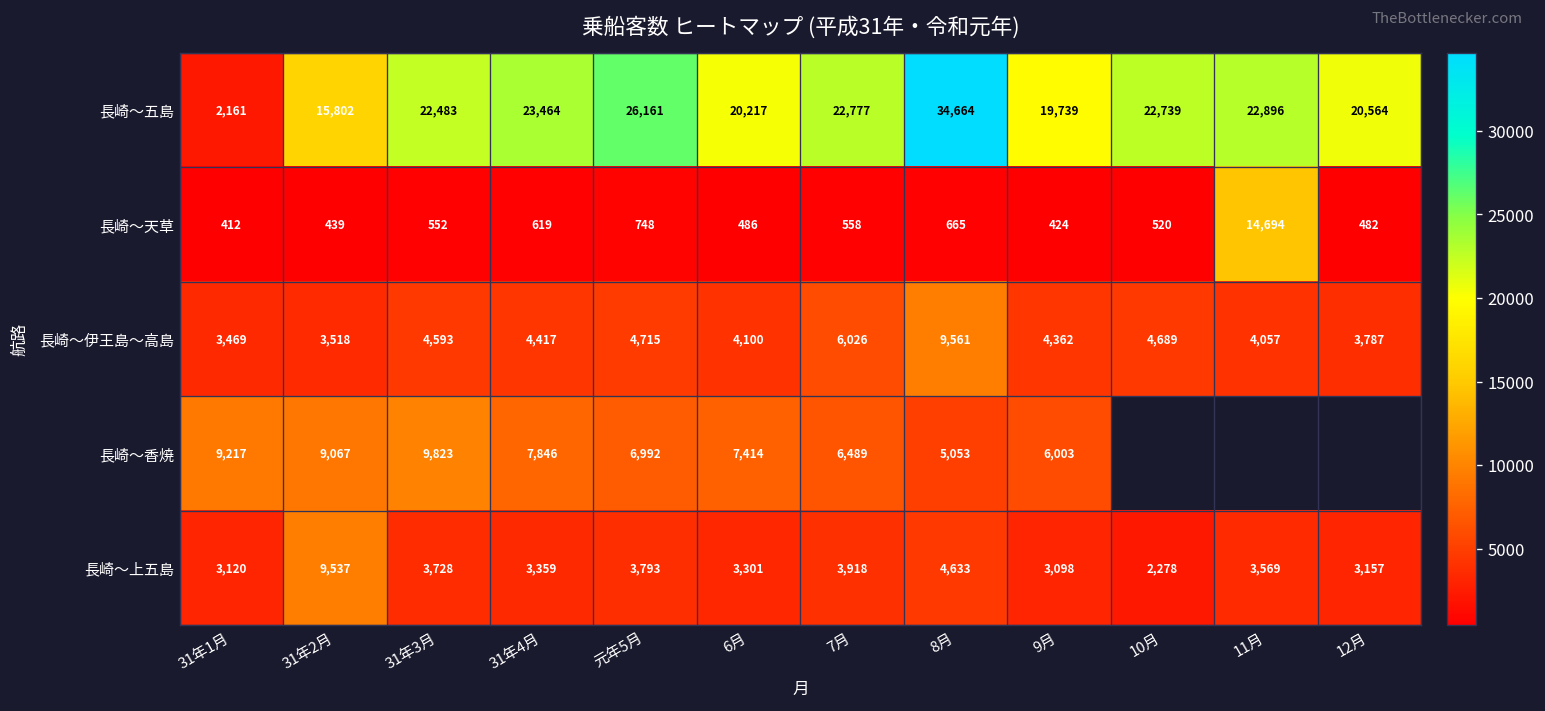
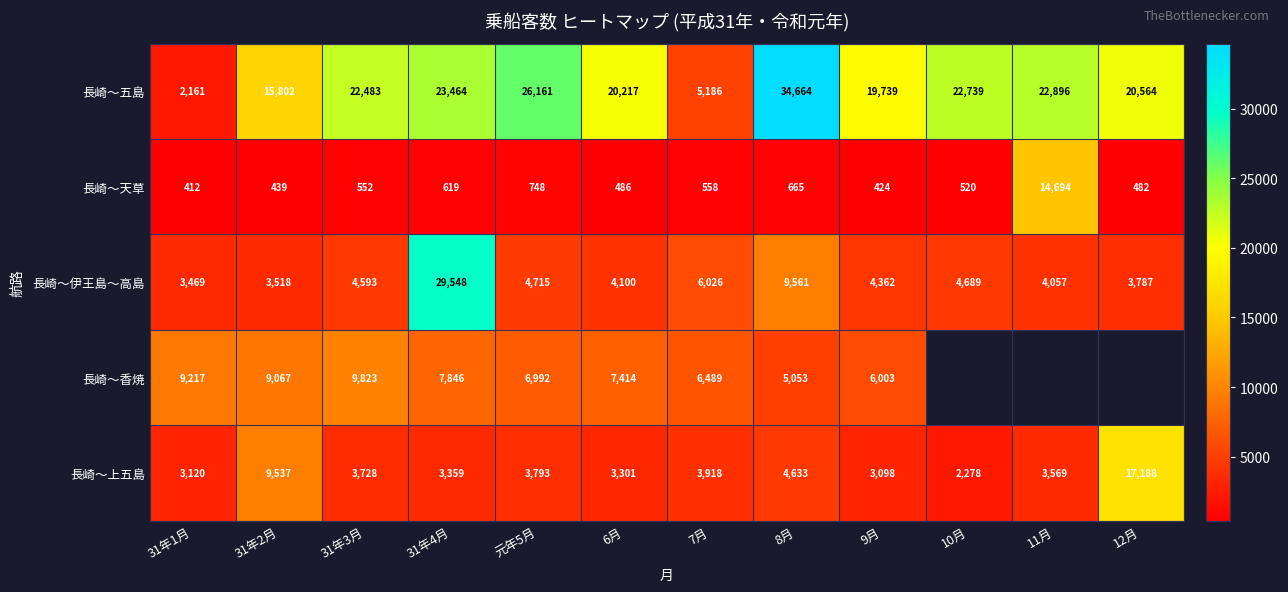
  {
    "長崎～五島": {
      "31年1月": "2,161",
      "31年2月": "15,802",
      "31年3月": "22,483",
      "31年4月": "23,464",
      "元年5月": "26,161",
      "6月": "20,217",
-     "7月": "22,777",
+     "7月": "5,186",
      "8月": "34,664",
      "9月": "19,739",
      "10月": "22,739",
      "11月": "22,896",
      "12月": "20,564"
    },
    "長崎～天草": {
      "31年1月": "412",
      "31年2月": "439",
      "31年3月": "552",
      "31年4月": "619",
      "元年5月": "748",
      "6月": "486",
      "7月": "558",
      "8月": "665",
      "9月": "424",
      "10月": "520",
      "11月": "14,694",
      "12月": "482"
    },
    "長崎～伊王島～高島": {
      "31年1月": "3,469",
      "31年2月": "3,518",
      "31年3月": "4,593",
-     "31年4月": "4,417",
+     "31年4月": "29,548",
      "元年5月": "4,715",
      "6月": "4,100",
      "7月": "6,026",
      "8月": "9,561",
      "9月": "4,362",
      "10月": "4,689",
      "11月": "4,057",
      "12月": "3,787"
    },
    "長崎～香焼": {
      "31年1月": "9,217",
      "31年2月": "9,067",
      "31年3月": "9,823",
      "31年4月": "7,846",
      "元年5月": "6,992",
      "6月": "7,414",
      "7月": "6,489",
      "8月": "5,053",
      "9月": "6,003"
    },
    "長崎～上五島": {
      "31年1月": "3,120",
      "31年2月": "9,537",
      "31年3月": "3,728",
      "31年4月": "3,359",
      "元年5月": "3,793",
      "6月": "3,301",
      "7月": "3,918",
      "8月": "4,633",
      "9月": "3,098",
      "10月": "2,278",
      "11月": "3,569",
-     "12月": "3,157"
+     "12月": "17,188"
    }
  }
